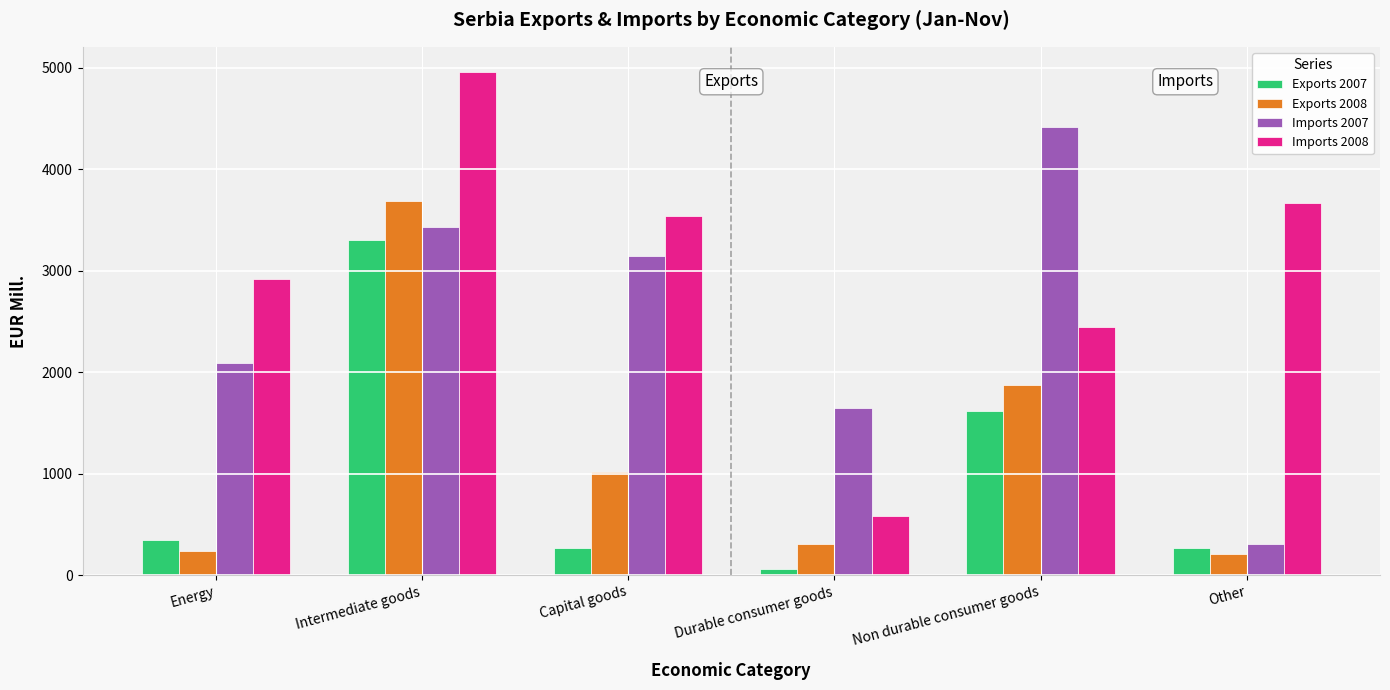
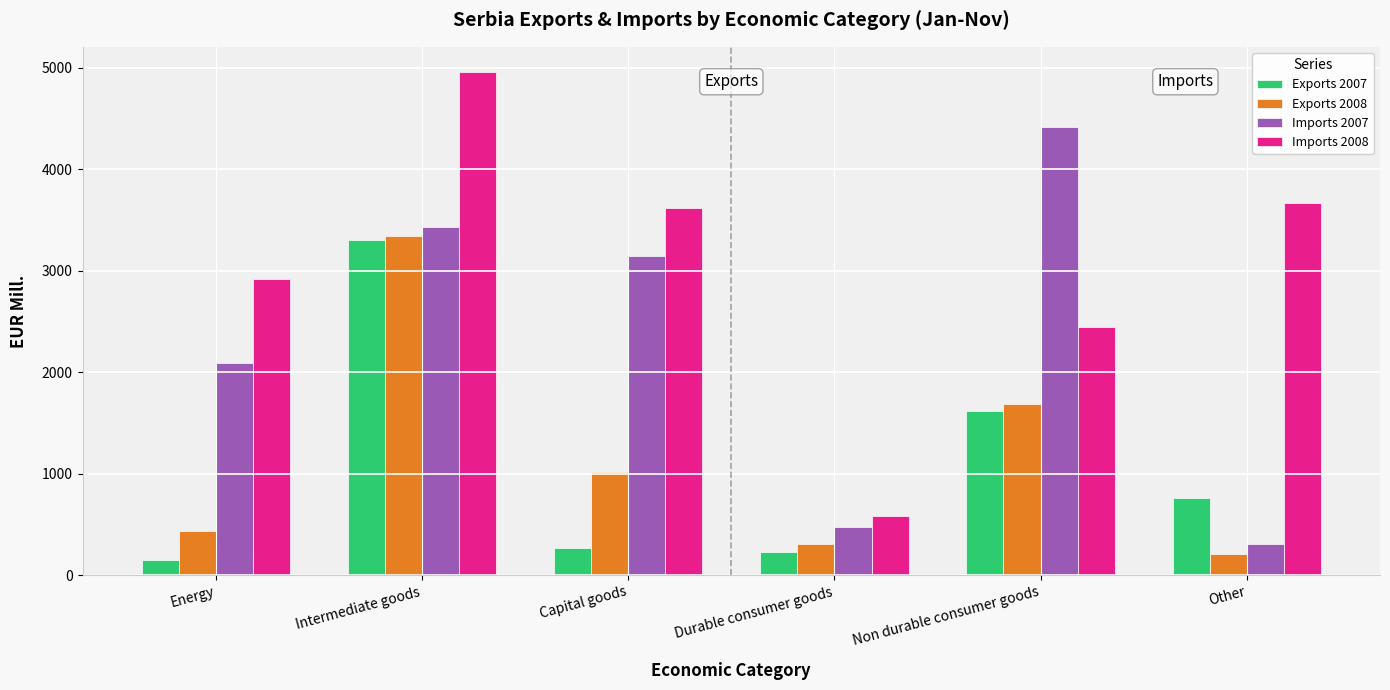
  {
    "Exports 2007": {
-     "Energy": 340,
+     "Energy": 150,
      "Intermediate goods": 3310,
      "Capital goods": 260,
-     "Durable consumer goods": 60,
+     "Durable consumer goods": 220,
      "Non durable consumer goods": 1610,
-     "Other": 270
+     "Other": 770
    },
    "Exports 2008": {
-     "Energy": 240,
-     "Intermediate goods": 3690,
+     "Energy": 440,
+     "Intermediate goods": 3350,
      "Capital goods": 1020,
      "Durable consumer goods": 300,
-     "Non durable consumer goods": 1870,
+     "Non durable consumer goods": 1680,
      "Other": 210
    },
    "Imports 2007": {
      "Energy": 2090,
      "Intermediate goods": 3430,
      "Capital goods": 3140,
-     "Durable consumer goods": 1640,
+     "Durable consumer goods": 470,
      "Non durable consumer goods": 4420,
      "Other": 300
    },
    "Imports 2008": {
      "Energy": 2920,
      "Intermediate goods": 4960,
-     "Capital goods": 3540,
+     "Capital goods": 3620,
      "Durable consumer goods": 580,
      "Non durable consumer goods": 2440,
      "Other": 3670
    }
  }
